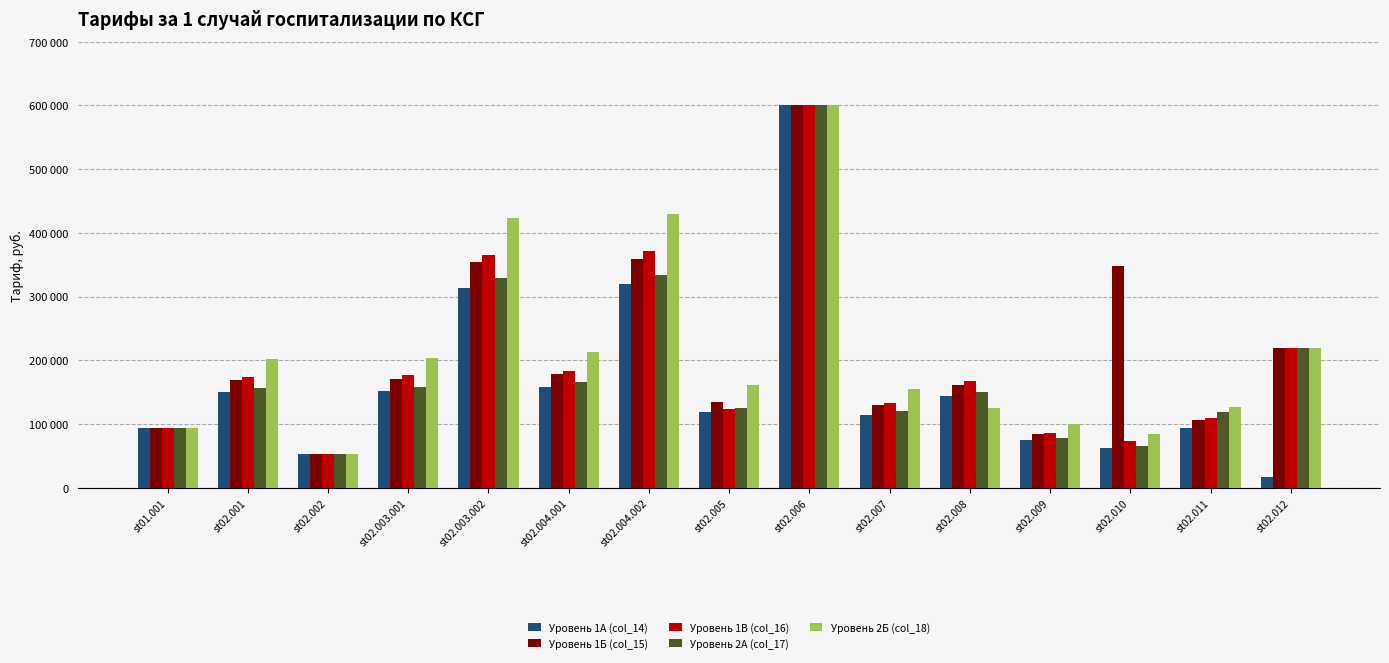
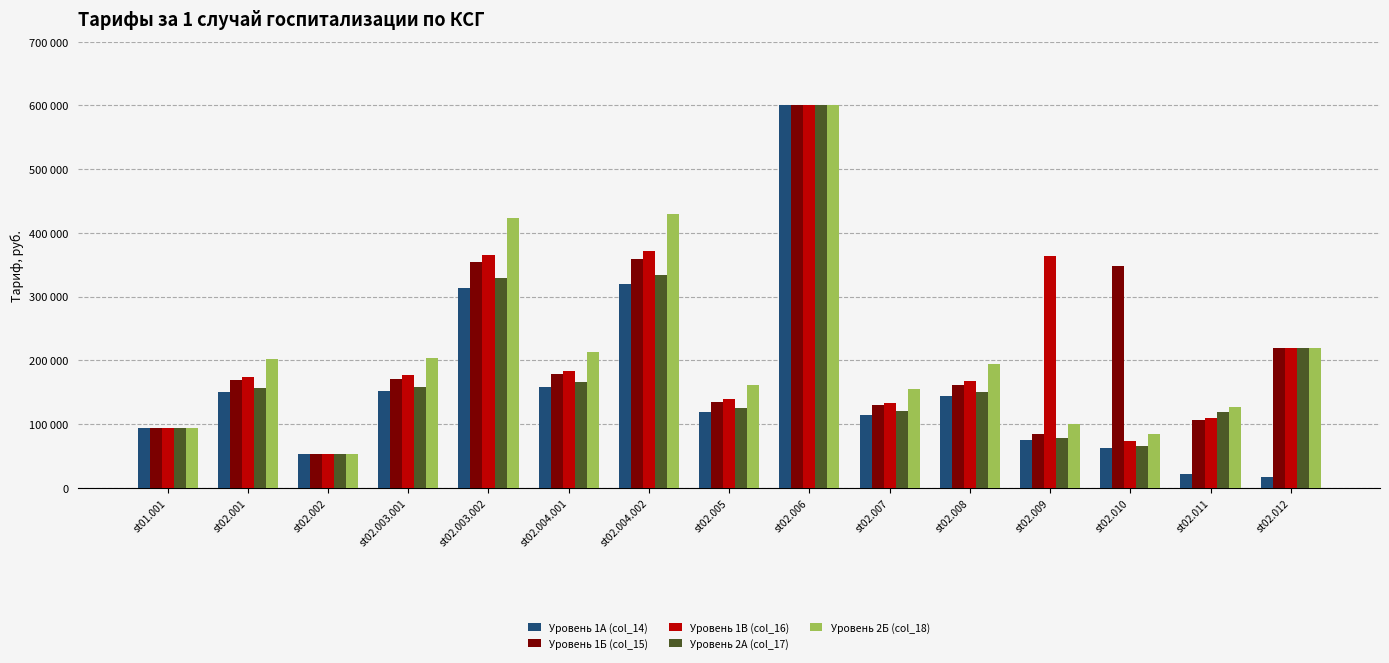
  {
    "Уровень 1А (col_14)": {
      "st01.001": 90000,
      "st02.001": 150000,
      "st02.002": 50000,
      "st02.003.001": 150000,
      "st02.003.002": 310000,
      "st02.004.001": 160000,
      "st02.004.002": 320000,
      "st02.005": 120000,
      "st02.006": 600000,
      "st02.007": 110000,
      "st02.008": 140000,
      "st02.009": 70000,
      "st02.010": 60000,
-     "st02.011": 90000,
+     "st02.011": 20000,
      "st02.012": 20000
    },
    "Уровень 1Б (col_15)": {
      "st01.001": 90000,
      "st02.001": 170000,
      "st02.002": 50000,
      "st02.003.001": 170000,
      "st02.003.002": 350000,
      "st02.004.001": 180000,
      "st02.004.002": 360000,
      "st02.005": 130000,
      "st02.006": 600000,
      "st02.007": 130000,
      "st02.008": 160000,
      "st02.009": 80000,
      "st02.010": 350000,
      "st02.011": 110000,
      "st02.012": 220000
    },
    "Уровень 1В (col_16)": {
      "st01.001": 90000,
      "st02.001": 170000,
      "st02.002": 50000,
      "st02.003.001": 180000,
      "st02.003.002": 370000,
      "st02.004.001": 180000,
      "st02.004.002": 370000,
-     "st02.005": 120000,
+     "st02.005": 140000,
      "st02.006": 600000,
      "st02.007": 130000,
      "st02.008": 170000,
-     "st02.009": 90000,
+     "st02.009": 360000,
      "st02.010": 70000,
      "st02.011": 110000,
      "st02.012": 220000
    },
    "Уровень 2А (col_17)": {
      "st01.001": 90000,
      "st02.001": 160000,
      "st02.002": 50000,
      "st02.003.001": 160000,
      "st02.003.002": 330000,
      "st02.004.001": 170000,
      "st02.004.002": 330000,
      "st02.005": 120000,
      "st02.006": 600000,
      "st02.007": 120000,
      "st02.008": 150000,
      "st02.009": 80000,
      "st02.010": 70000,
      "st02.011": 120000,
      "st02.012": 220000
    },
    "Уровень 2Б (col_18)": {
      "st01.001": 90000,
      "st02.001": 200000,
      "st02.002": 50000,
      "st02.003.001": 200000,
      "st02.003.002": 420000,
      "st02.004.001": 210000,
      "st02.004.002": 430000,
      "st02.005": 160000,
      "st02.006": 600000,
      "st02.007": 150000,
-     "st02.008": 130000,
+     "st02.008": 190000,
      "st02.009": 100000,
      "st02.010": 80000,
      "st02.011": 130000,
      "st02.012": 220000
    }
  }
